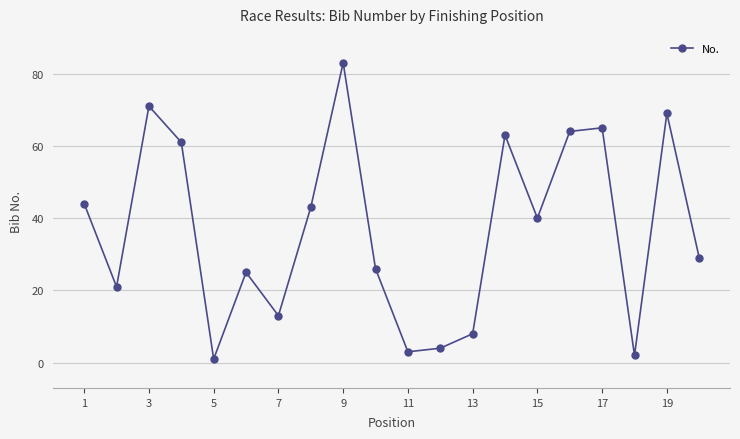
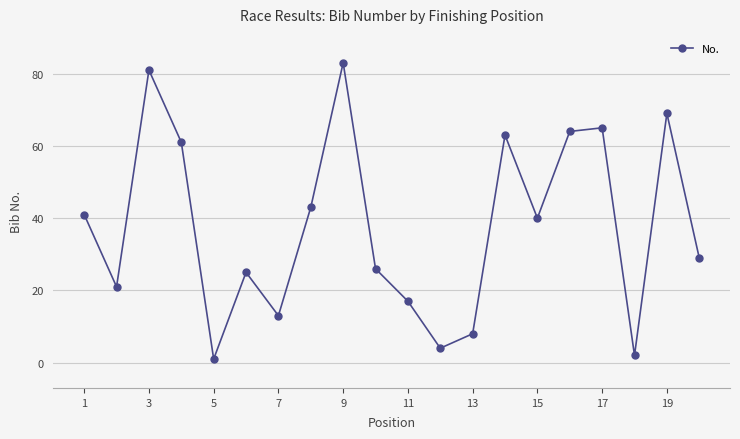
  {
-   "1": 44,
-   "3": 71,
+   "1": 41,
+   "3": 81,
    "5": 1,
    "7": 13,
    "9": 83,
-   "11": 3,
+   "11": 17,
    "13": 8,
    "15": 40,
    "17": 65,
    "19": 69
  }
